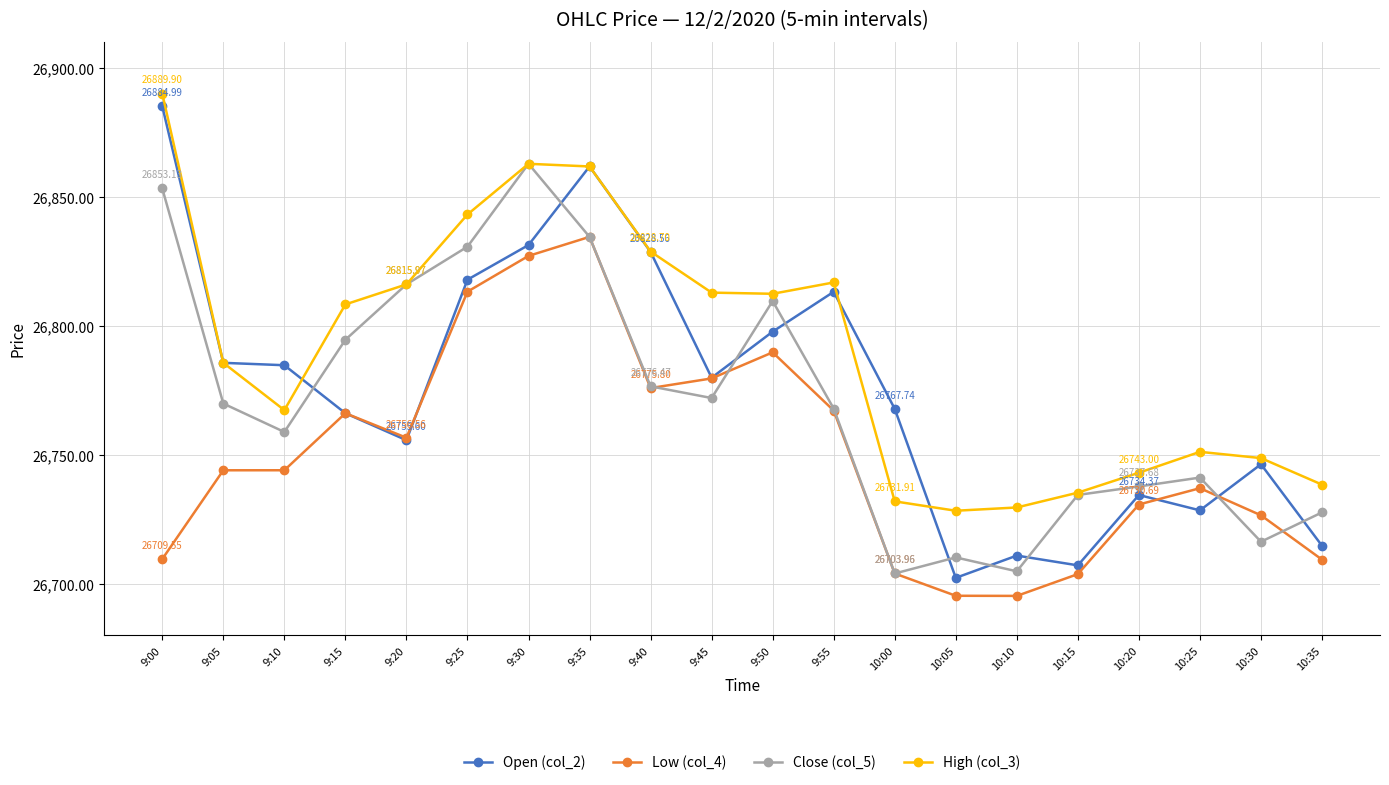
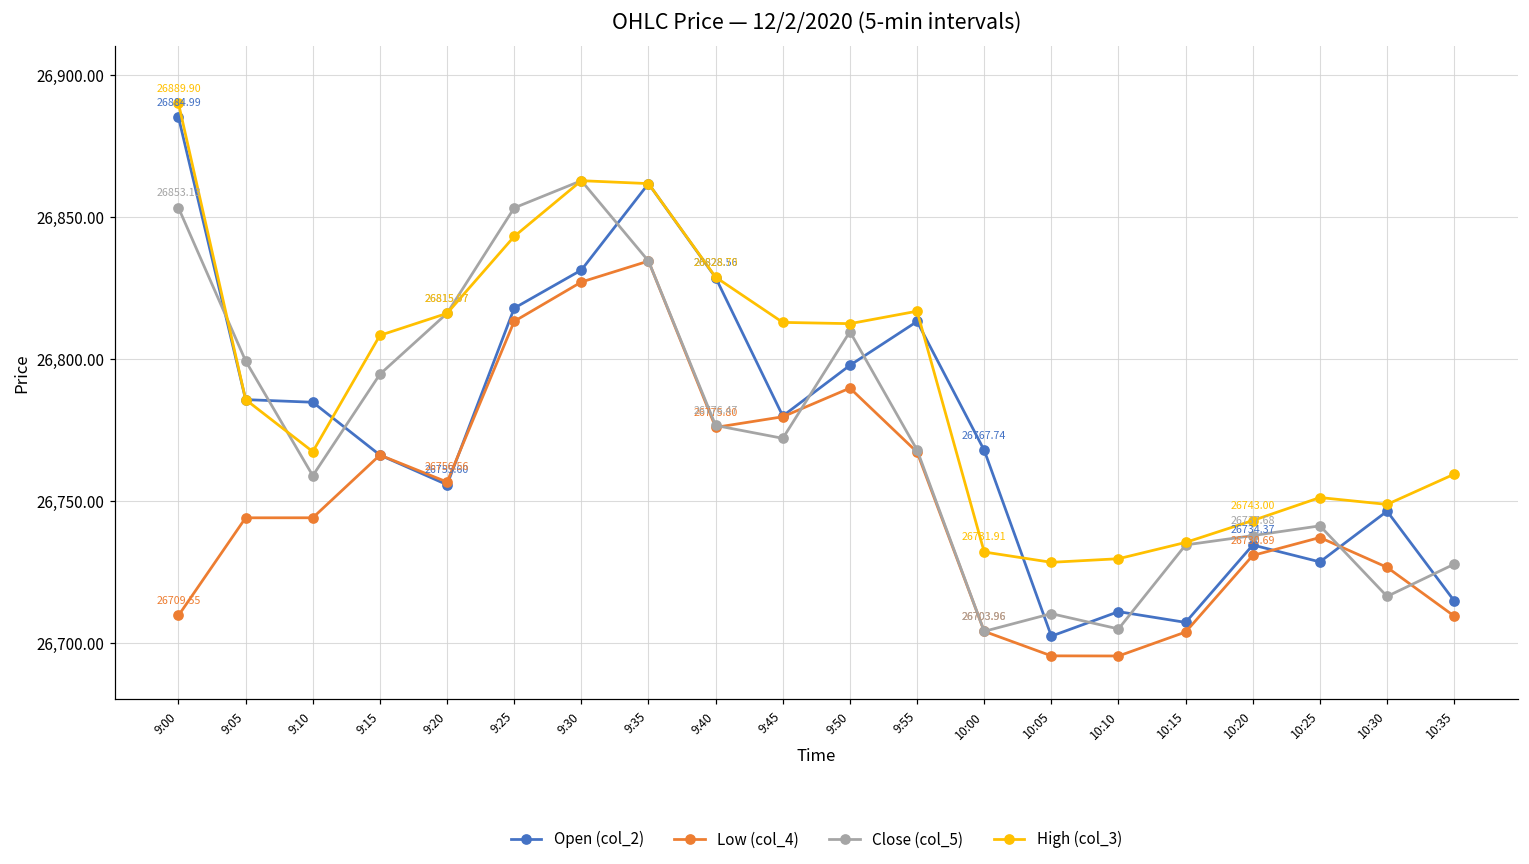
  {
    "Open (col_2)": {
      "10:00": "26767.74"
    },
    "Low (col_4)": {
      "9:00": "26709.55"
    },
    "Close (col_5)": {
-     "9:05": "26,770",
+     "9:05": "26,799",
      "9:10": "26,759",
      "9:15": "26,795",
-     "9:25": "26,831",
+     "9:25": "26,853",
      "9:45": "26,772",
      "9:50": "26,810",
      "10:05": "26,710",
      "10:10": "26,705",
      "10:25": "26,741",
      "10:30": "26,716",
      "10:35": "26,728"
    },
    "High (col_3)": {
      "9:10": "26,767",
      "9:15": "26,808",
      "9:25": "26,843",
      "9:45": "26,813",
      "9:50": "26,812",
      "9:55": "26,817",
      "10:05": "26,728",
      "10:10": "26,730",
      "10:25": "26,751",
      "10:30": "26,749",
-     "10:35": "26,738"
+     "10:35": "26,759"
    }
  }
